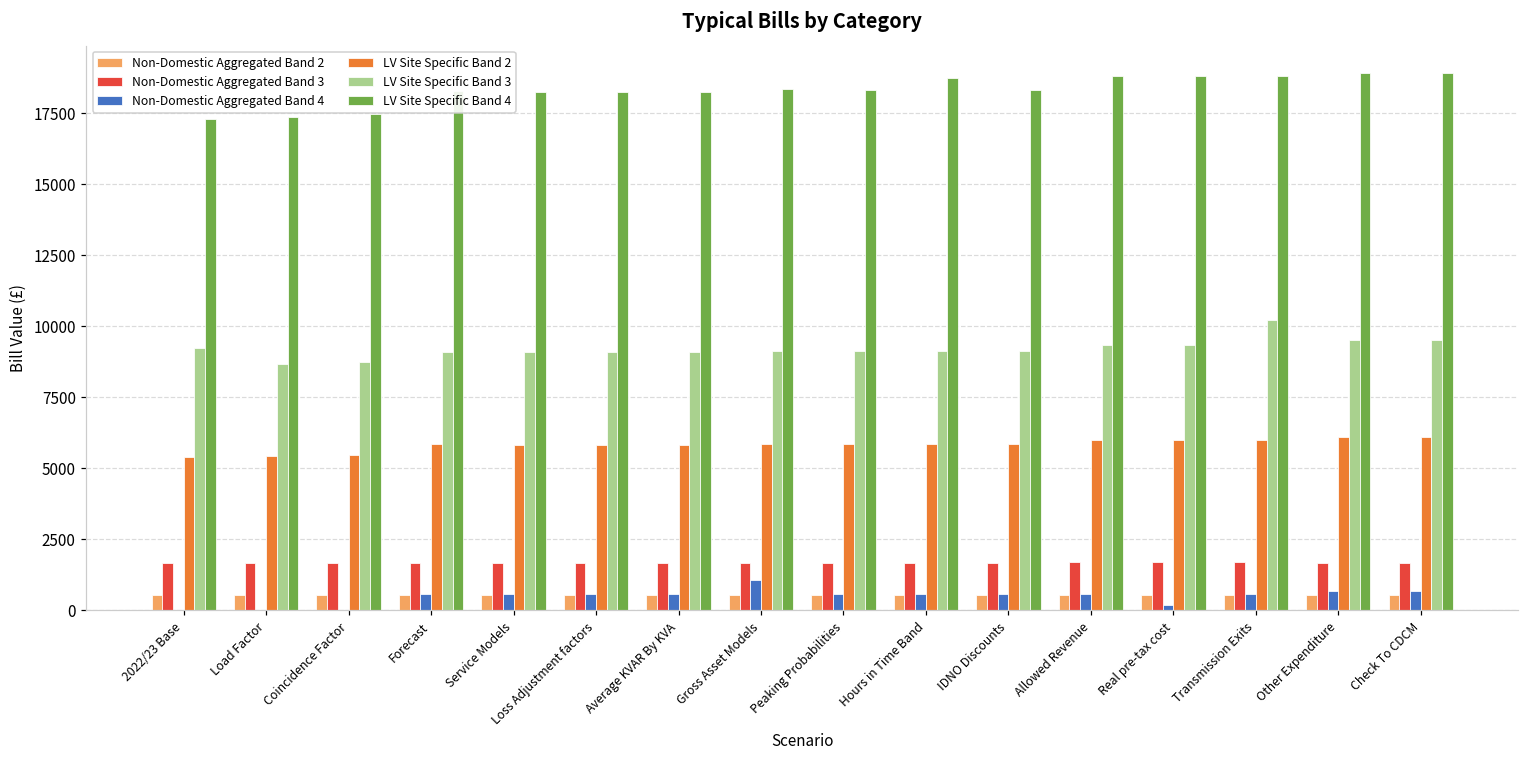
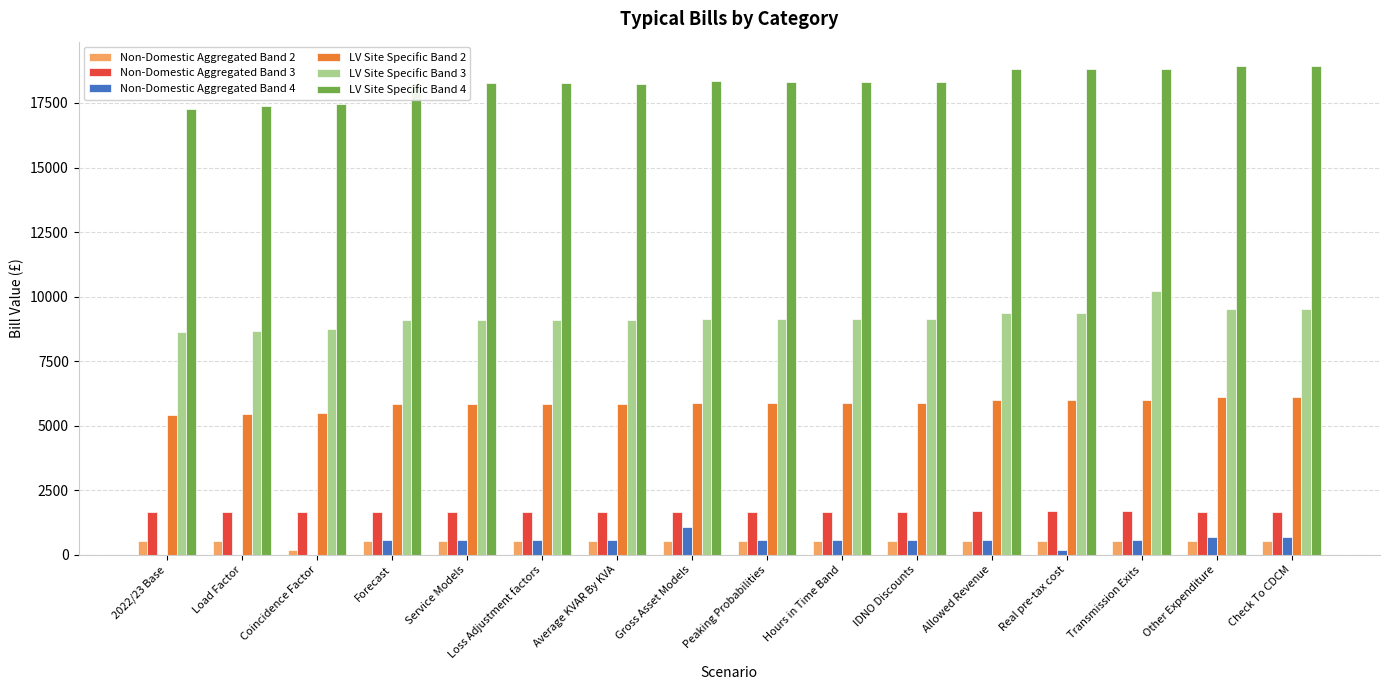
  {
    "Non-Domestic Aggregated Band 2": {
      "2022/23 Base": 500,
      "Load Factor": 500,
-     "Coincidence Factor": 500,
+     "Coincidence Factor": 200,
      "Forecast": 500,
      "Service Models": 500,
      "Loss Adjustment factors": 500,
      "Average KVAR By KVA": 500,
      "Gross Asset Models": 500,
      "Peaking Probabilities": 500,
      "Hours in Time Band": 500,
      "IDNO Discounts": 500,
      "Allowed Revenue": 500,
      "Real pre-tax cost": 500,
      "Transmission Exits": 500,
      "Other Expenditure": 500,
      "Check To CDCM": 500
    },
    "Non-Domestic Aggregated Band 4": {
      "2022/23 Base": 0,
      "Load Factor": 0,
      "Coincidence Factor": 0,
      "Forecast": 600,
      "Service Models": 600,
      "Loss Adjustment factors": 600,
      "Average KVAR By KVA": 600,
      "Gross Asset Models": 1100,
      "Peaking Probabilities": 600,
      "Hours in Time Band": 600,
      "IDNO Discounts": 600,
      "Allowed Revenue": 600,
      "Real pre-tax cost": 200,
      "Transmission Exits": 600,
      "Other Expenditure": 700,
      "Check To CDCM": 700
    },
    "LV Site Specific Band 3": {
-     "2022/23 Base": 9200,
+     "2022/23 Base": 8600,
      "Load Factor": 8700,
      "Coincidence Factor": 8700,
      "Forecast": 9100,
      "Service Models": 9100,
      "Loss Adjustment factors": 9100,
      "Average KVAR By KVA": 9100,
      "Gross Asset Models": 9100,
      "Peaking Probabilities": 9100,
      "Hours in Time Band": 9100,
      "IDNO Discounts": 9100,
      "Allowed Revenue": 9300,
      "Real pre-tax cost": 9300,
      "Transmission Exits": 10200,
      "Other Expenditure": 9500,
      "Check To CDCM": 9500
    },
    "LV Site Specific Band 4": {
      "2022/23 Base": 17300,
      "Load Factor": 17400,
      "Coincidence Factor": 17500,
      "Service Models": 18300,
      "Loss Adjustment factors": 18300,
      "Average KVAR By KVA": 18300,
      "Gross Asset Models": 18400,
      "Peaking Probabilities": 18300,
-     "Hours in Time Band": 18700,
+     "Hours in Time Band": 18300,
      "IDNO Discounts": 18300,
      "Allowed Revenue": 18800,
      "Real pre-tax cost": 18800,
      "Transmission Exits": 18800,
      "Other Expenditure": 18900,
      "Check To CDCM": 18900
    }
  }
